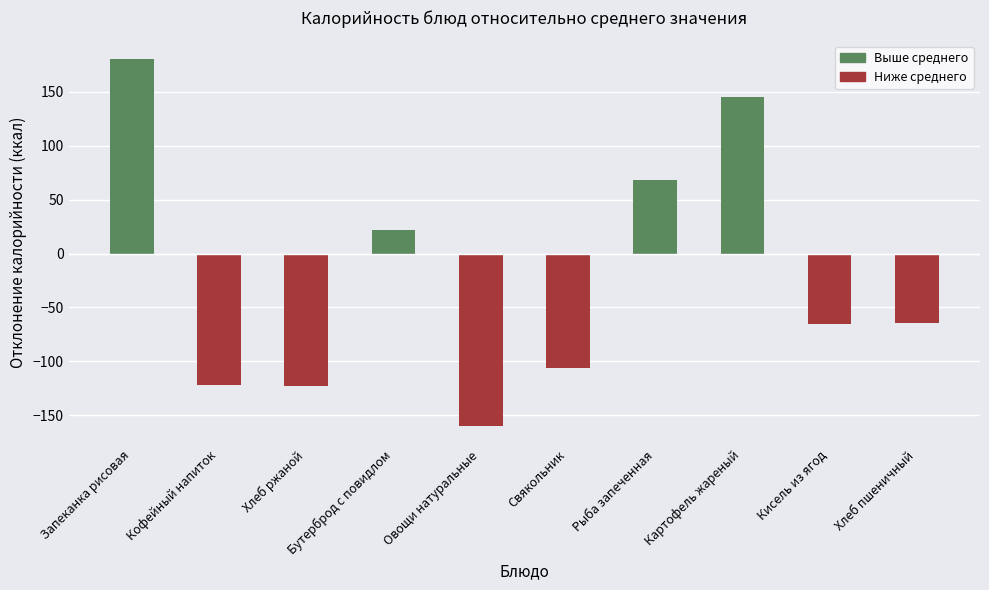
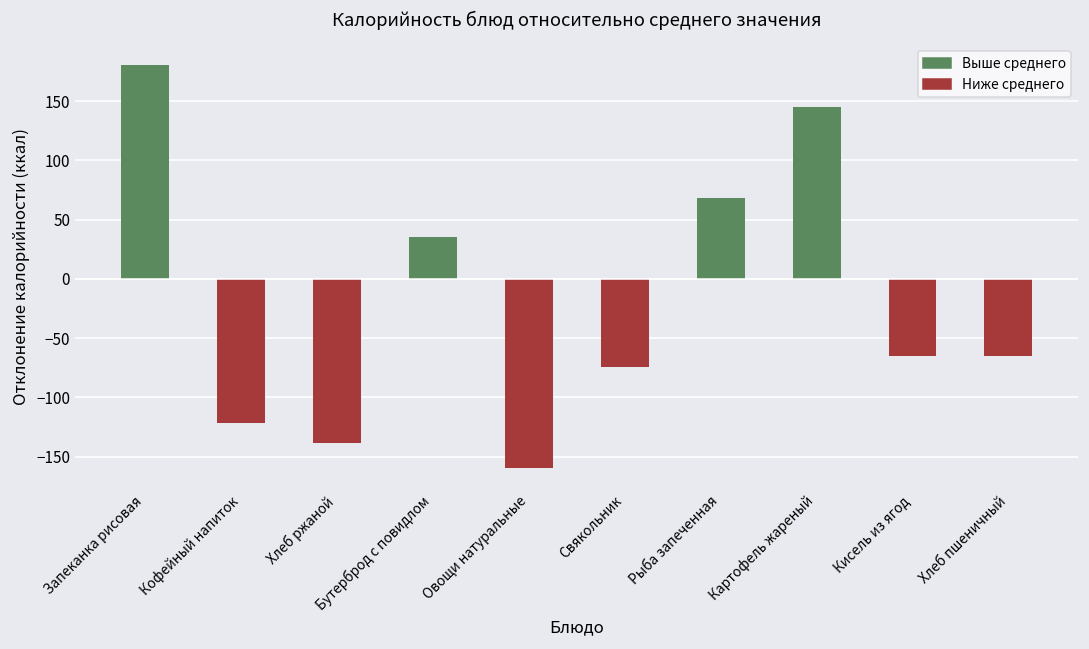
  {
    "Запеканка рисовая": 181,
    "Кофейный напиток": -122,
-   "Хлеб ржаной": -123,
-   "Бутерброд с повидлом": 22,
+   "Хлеб ржаной": -138,
+   "Бутерброд с повидлом": 35,
    "Овощи натуральные": -160,
-   "Свякольник": -106,
+   "Свякольник": -74,
    "Рыба запеченная": 68,
    "Картофель жареный": 145,
    "Кисель из ягод": -65,
    "Хлеб пшеничный": -65
  }
